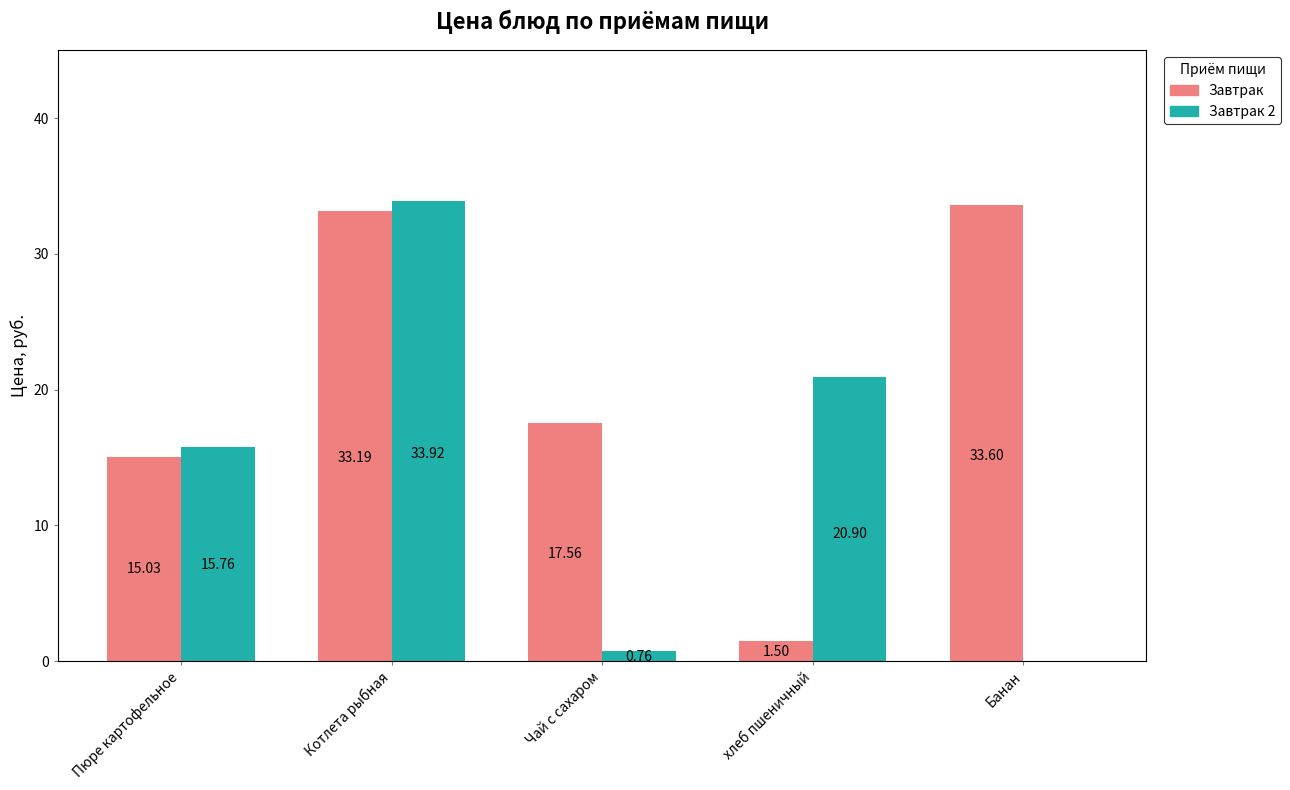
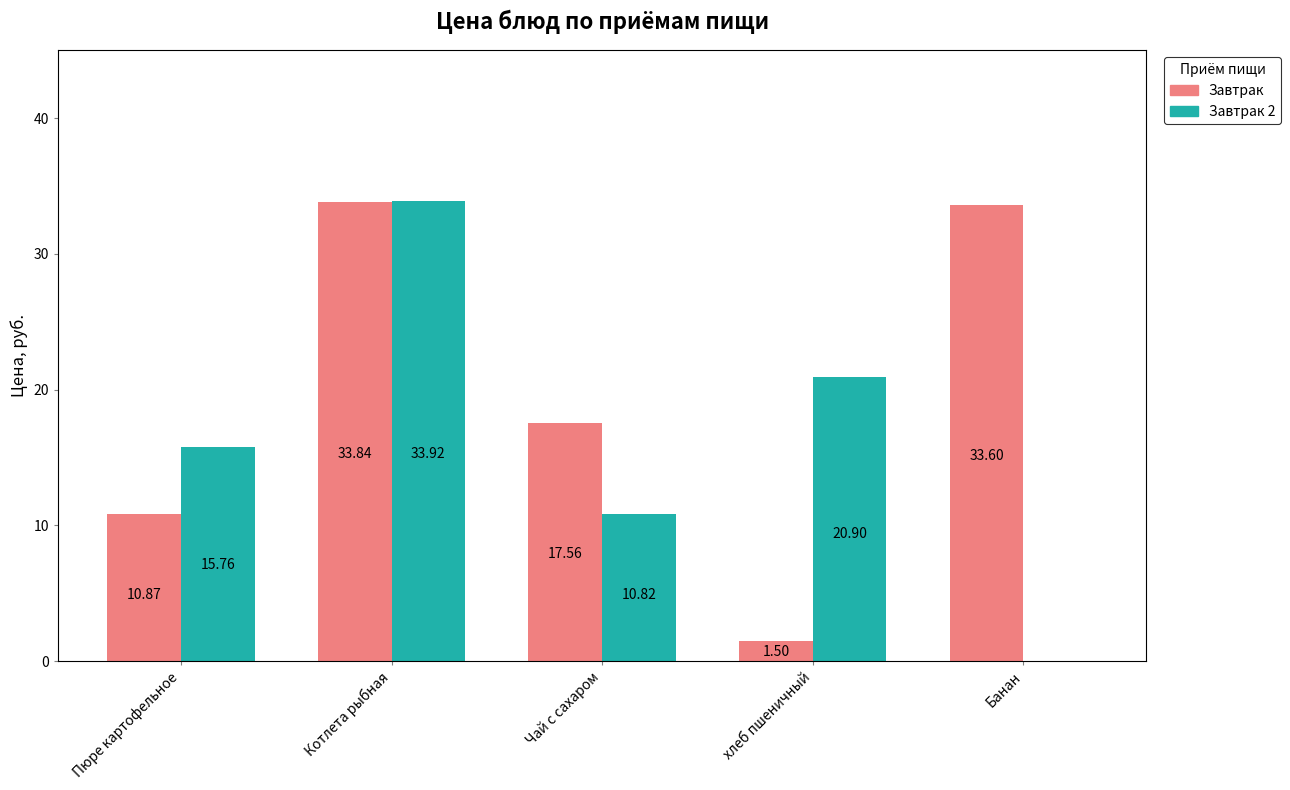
  {
    "Завтрак": {
-     "Пюре картофельное": 15.03,
-     "Котлета рыбная": 33.19,
+     "Пюре картофельное": 10.87,
+     "Котлета рыбная": 33.84,
      "Чай с сахаром": 17.56,
      "хлеб пшеничный": 1.50,
      "Банан": 33.60
    },
    "Завтрак 2": {
      "Пюре картофельное": 15.76,
      "Котлета рыбная": 33.92,
-     "Чай с сахаром": 0.76,
+     "Чай с сахаром": 10.82,
      "хлеб пшеничный": 20.90
    }
  }
